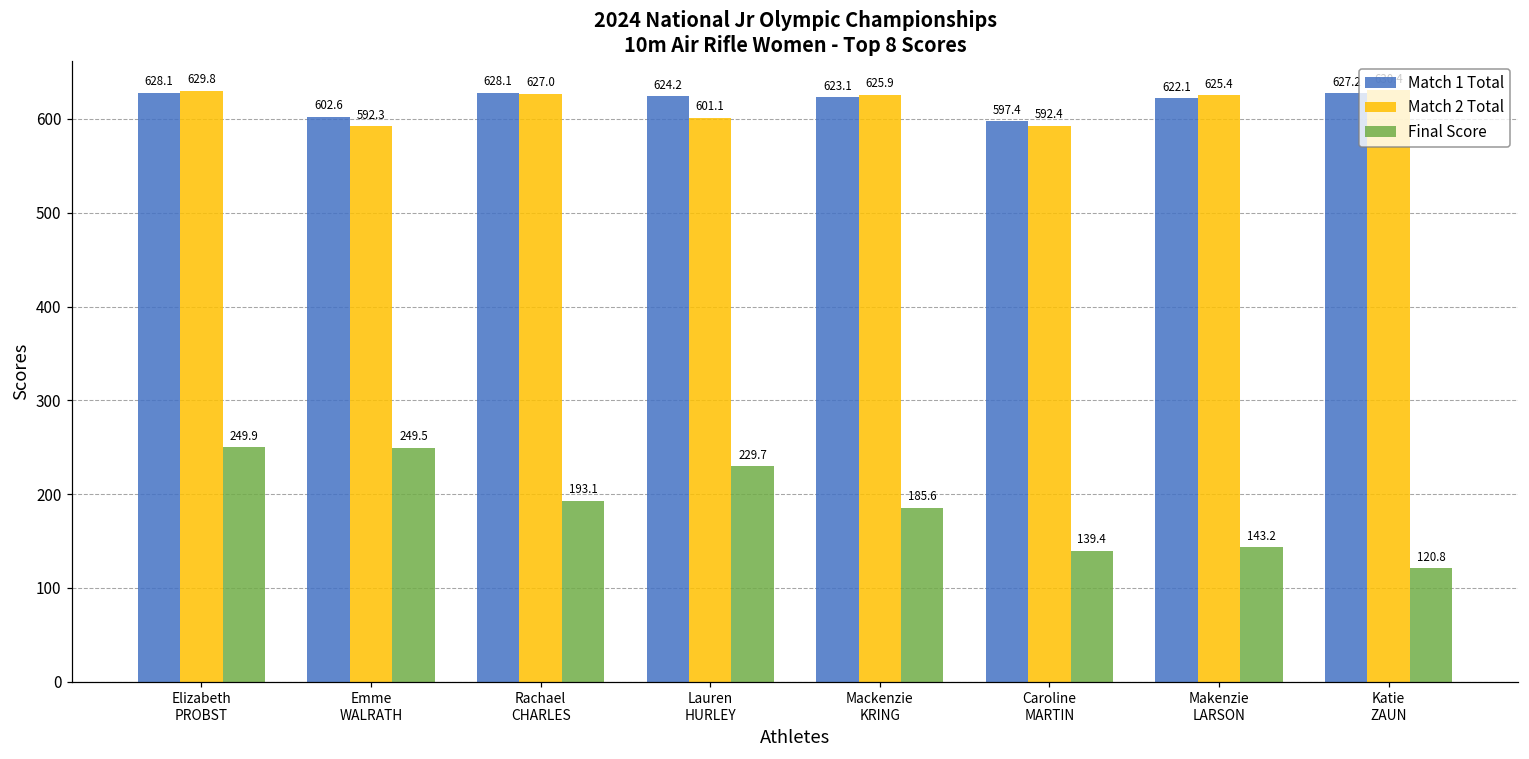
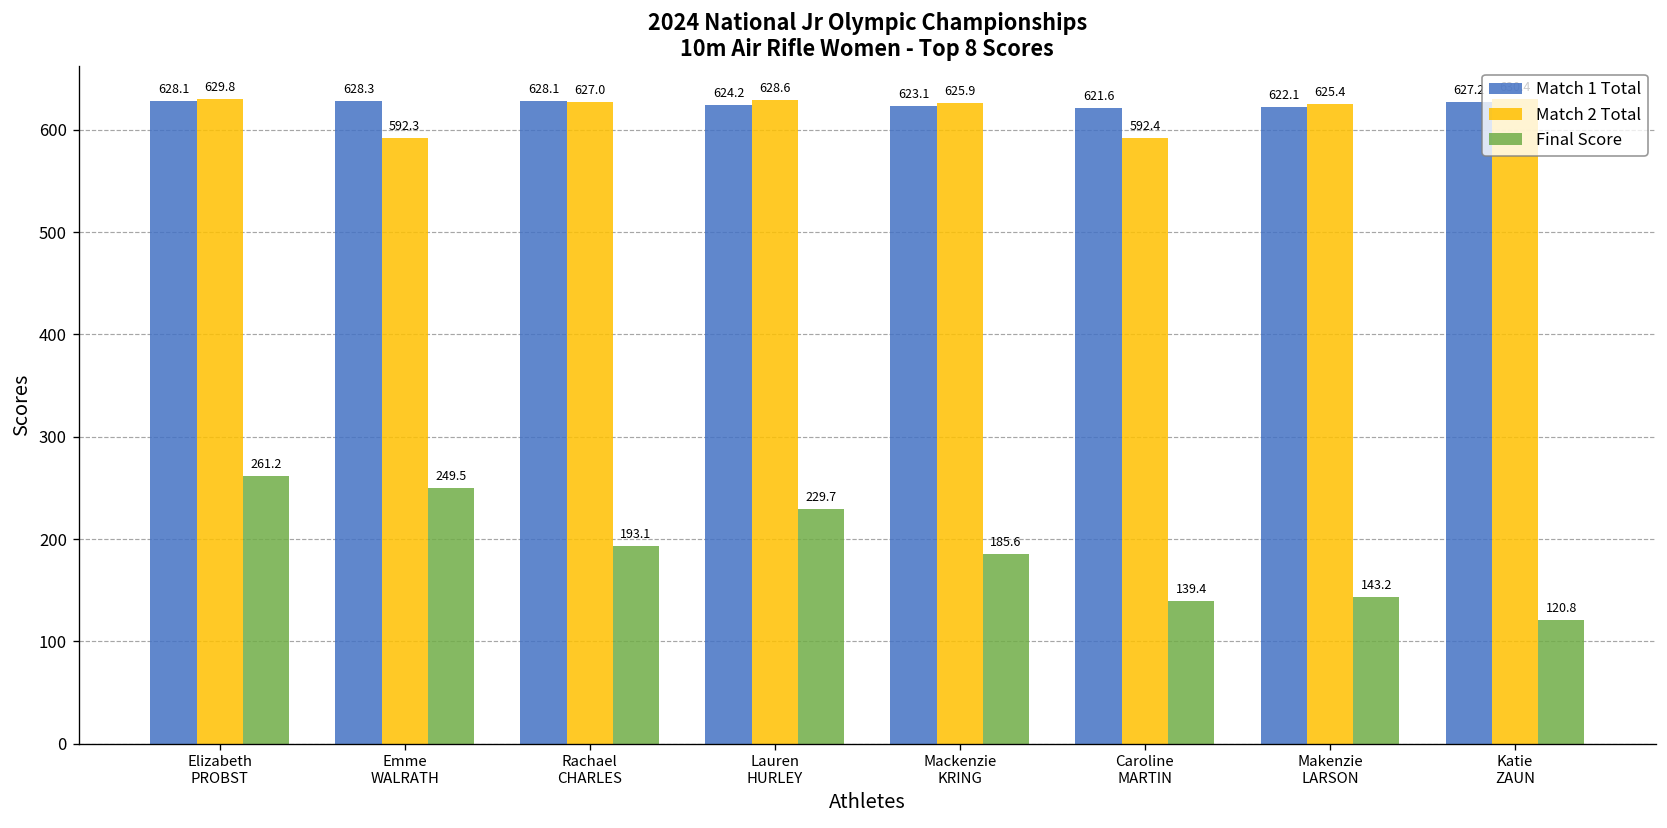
  {
    "Match 1 Total": {
      "Elizabeth PROBST": 628.1,
-     "Emme WALRATH": 602.6,
+     "Emme WALRATH": 628.3,
      "Rachael CHARLES": 628.1,
      "Lauren HURLEY": 624.2,
      "Mackenzie KRING": 623.1,
-     "Caroline MARTIN": 597.4,
+     "Caroline MARTIN": 621.6,
      "Makenzie LARSON": 622.1
    },
    "Match 2 Total": {
      "Elizabeth PROBST": 629.8,
      "Emme WALRATH": 592.3,
      "Rachael CHARLES": 627.0,
-     "Lauren HURLEY": 601.1,
+     "Lauren HURLEY": 628.6,
      "Mackenzie KRING": 625.9,
      "Caroline MARTIN": 592.4,
      "Makenzie LARSON": 625.4
    },
    "Final Score": {
-     "Elizabeth PROBST": 249.9,
+     "Elizabeth PROBST": 261.2,
      "Emme WALRATH": 249.5,
      "Rachael CHARLES": 193.1,
      "Lauren HURLEY": 229.7,
      "Mackenzie KRING": 185.6,
      "Caroline MARTIN": 139.4,
      "Makenzie LARSON": 143.2,
      "Katie ZAUN": 120.8
    }
  }
